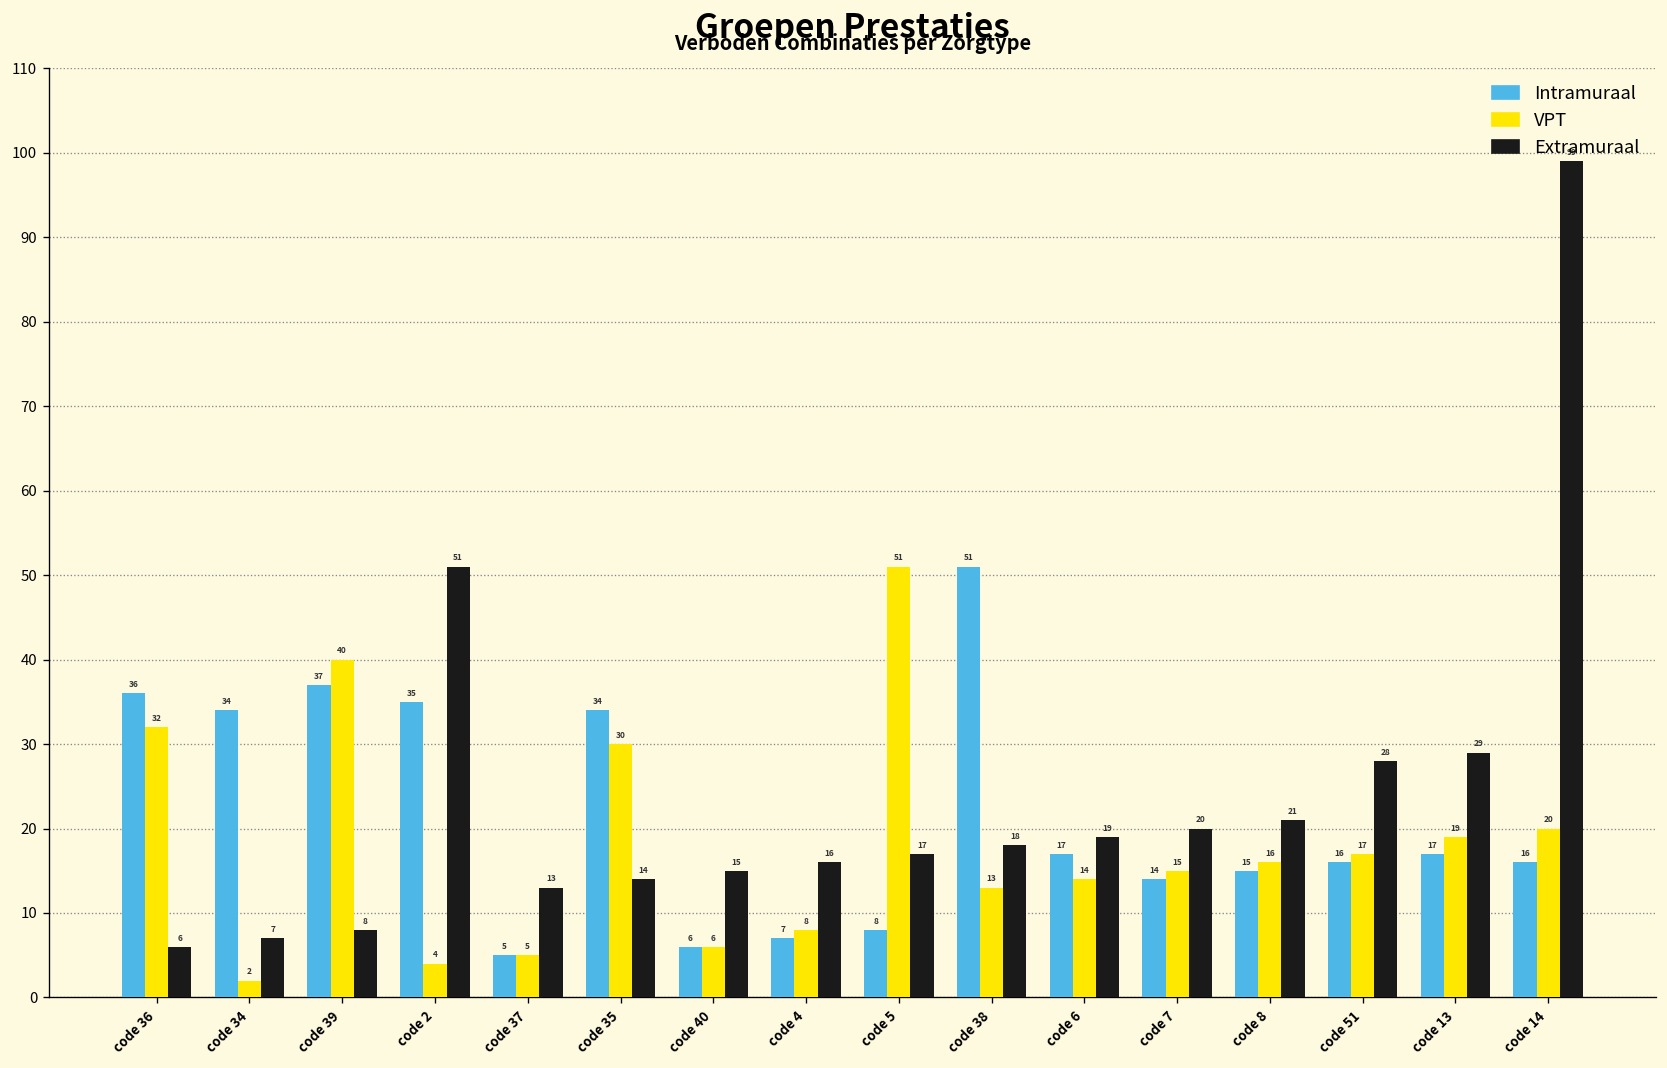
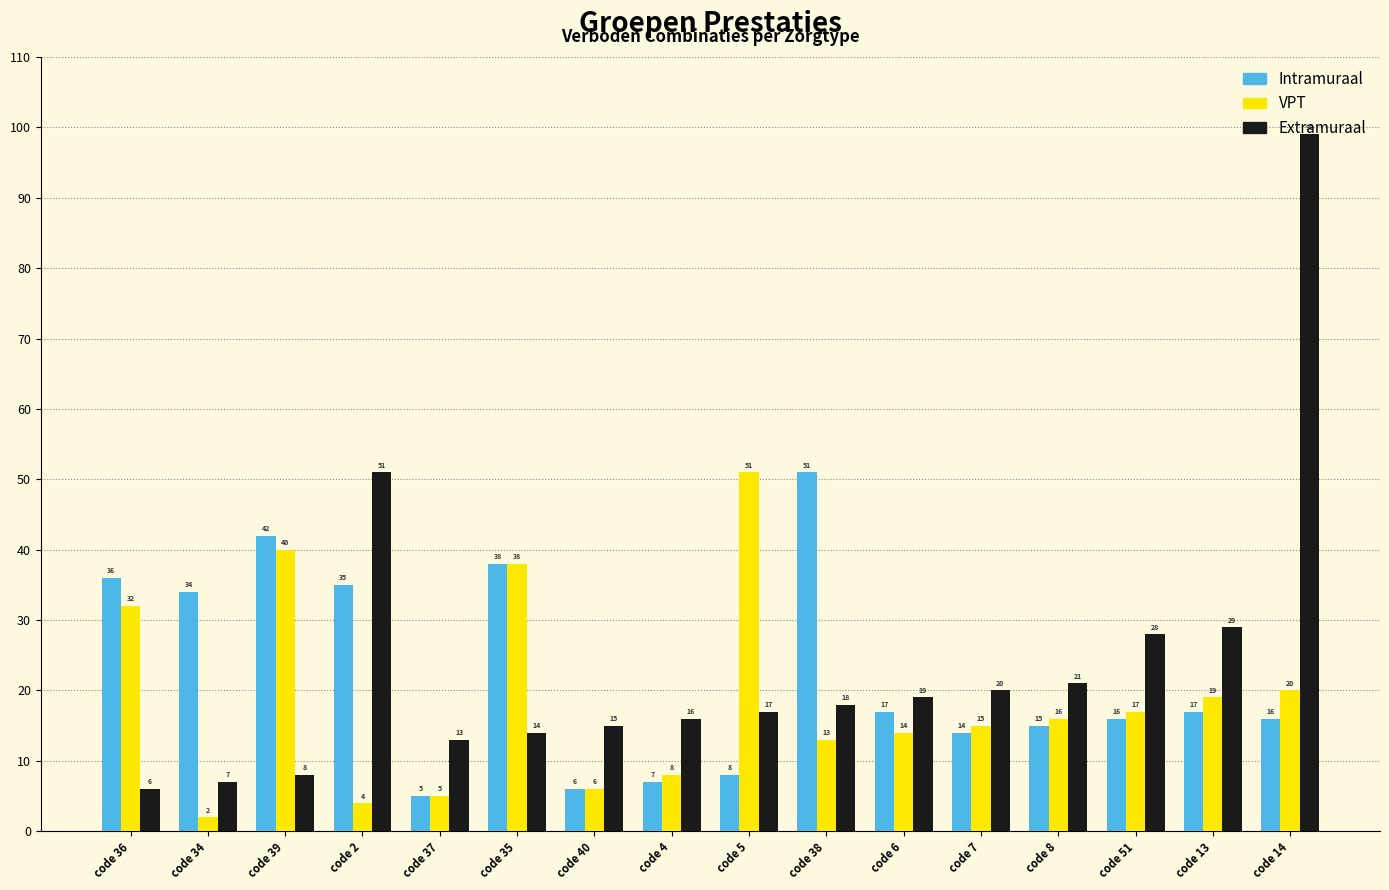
  {
    "Intramuraal": {
      "code 36": 36,
      "code 34": 34,
-     "code 39": 37,
+     "code 39": 42,
      "code 2": 35,
      "code 37": 5,
-     "code 35": 34,
+     "code 35": 38,
      "code 40": 6,
      "code 4": 7,
      "code 5": 8,
      "code 38": 51,
      "code 6": 17,
      "code 7": 14,
      "code 8": 15,
      "code 51": 16,
      "code 13": 17,
      "code 14": 16
    },
    "VPT": {
      "code 36": 32,
      "code 34": 2,
      "code 39": 40,
      "code 2": 4,
      "code 37": 5,
-     "code 35": 30,
+     "code 35": 38,
      "code 40": 6,
      "code 4": 8,
      "code 5": 51,
      "code 38": 13,
      "code 6": 14,
      "code 7": 15,
      "code 8": 16,
      "code 51": 17,
      "code 13": 19,
      "code 14": 20
    },
    "Extramuraal": {
      "code 36": 6,
      "code 34": 7,
      "code 39": 8,
      "code 2": 51,
      "code 37": 13,
      "code 35": 14,
      "code 40": 15,
      "code 4": 16,
      "code 5": 17,
      "code 38": 18,
      "code 6": 19,
      "code 7": 20,
      "code 8": 21,
      "code 51": 28,
      "code 13": 29,
      "code 14": 99
    }
  }
